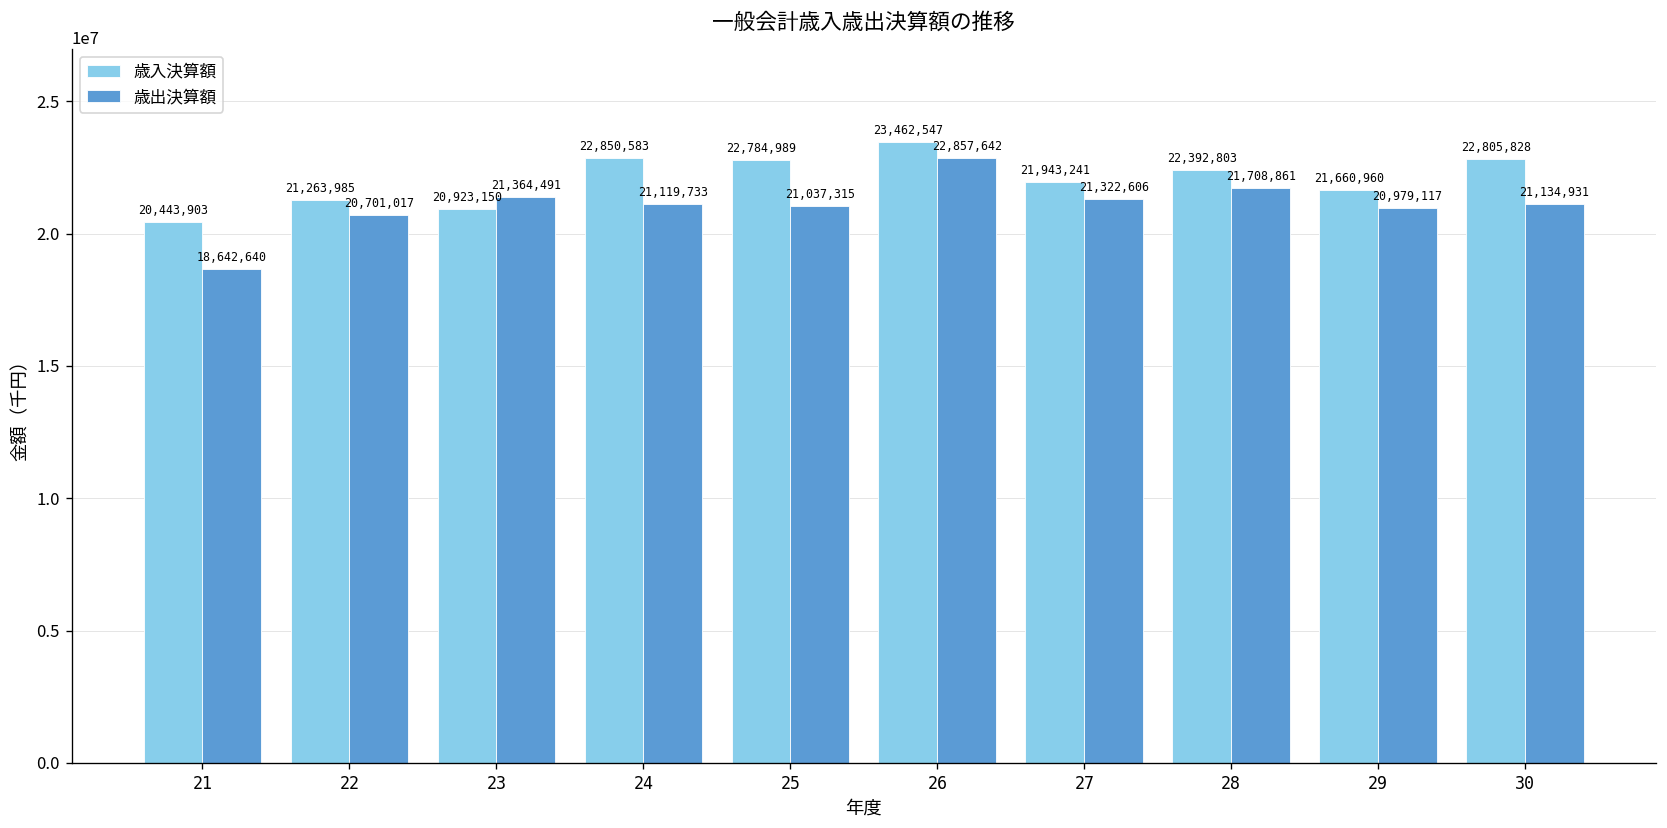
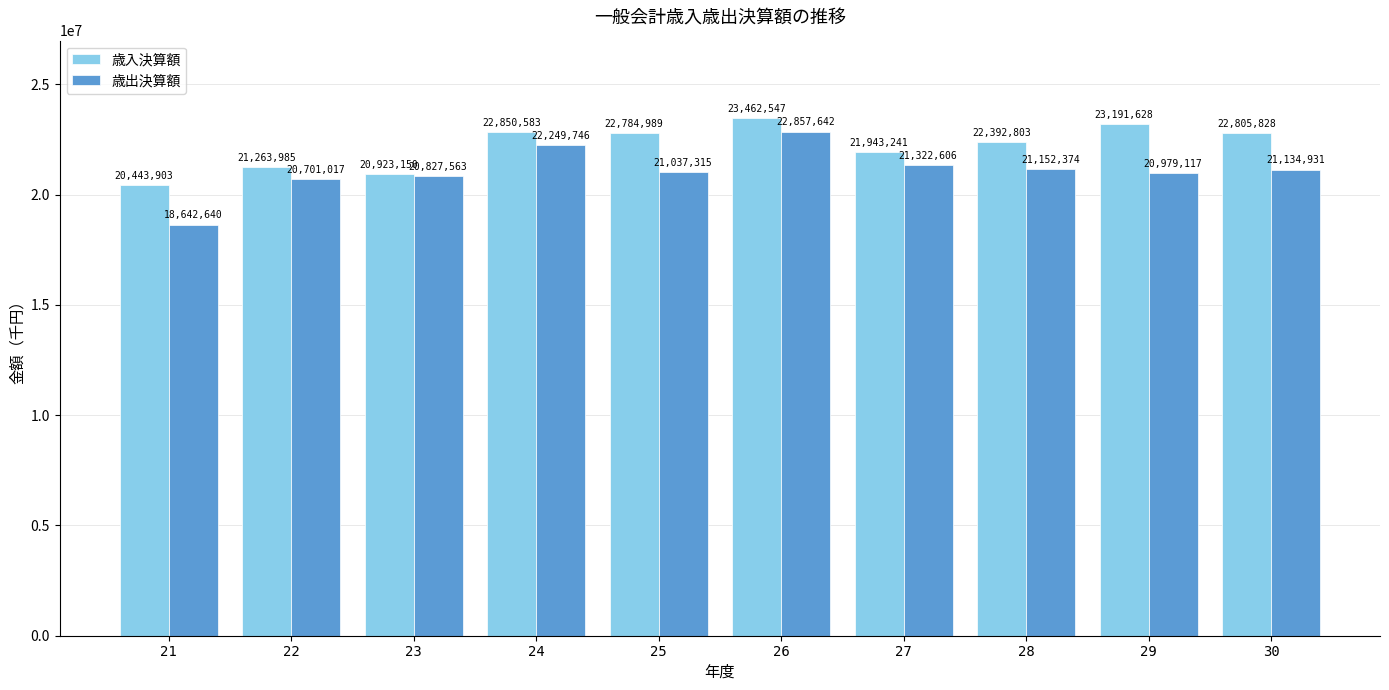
  {
    "歳入決算額": {
      "21": "20,443,903",
      "22": "21,263,985",
      "23": "20,923,150",
      "24": "22,850,583",
      "25": "22,784,989",
      "26": "23,462,547",
      "27": "21,943,241",
      "28": "22,392,803",
-     "29": "21,660,960",
+     "29": "23,191,628",
      "30": "22,805,828"
    },
    "歳出決算額": {
      "21": "18,642,640",
      "22": "20,701,017",
-     "23": "21,364,491",
-     "24": "21,119,733",
+     "23": "20,827,563",
+     "24": "22,249,746",
      "25": "21,037,315",
      "26": "22,857,642",
      "27": "21,322,606",
-     "28": "21,708,861",
+     "28": "21,152,374",
      "29": "20,979,117",
      "30": "21,134,931"
    }
  }
